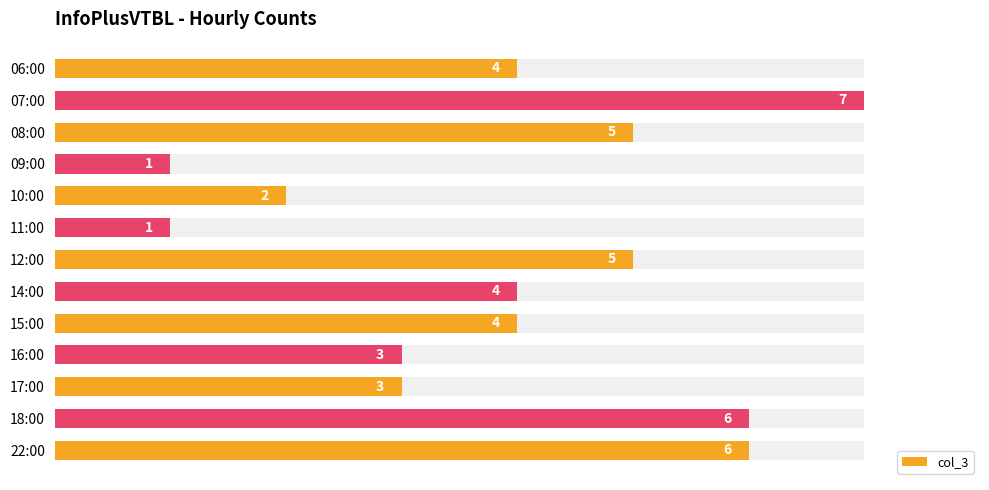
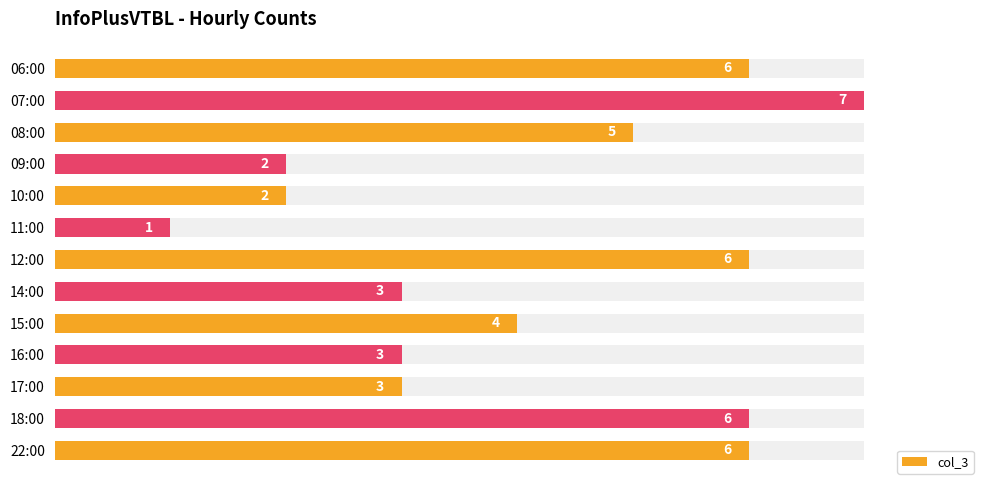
  {
    "col_3": {
-     "06:00": 4,
+     "06:00": 6,
      "07:00": 7,
-     "09:00": 1,
-     "12:00": 5,
-     "14:00": 4
+     "09:00": 2,
+     "12:00": 6,
+     "14:00": 3
    }
  }
